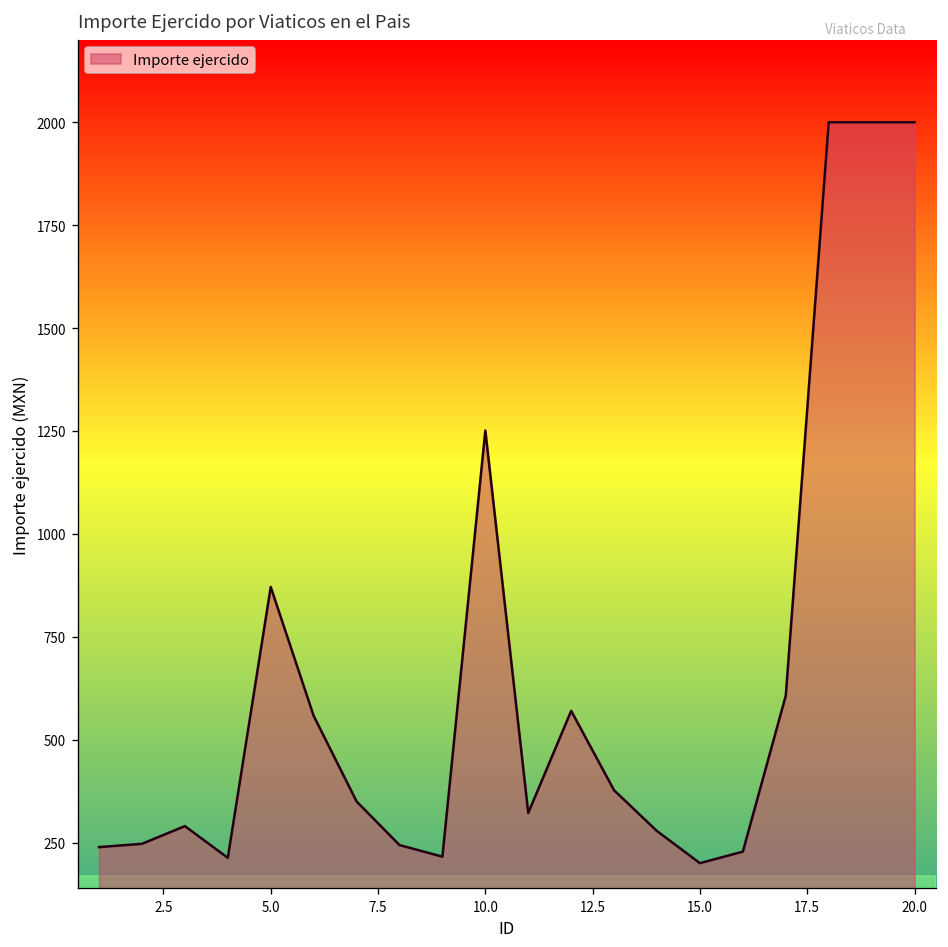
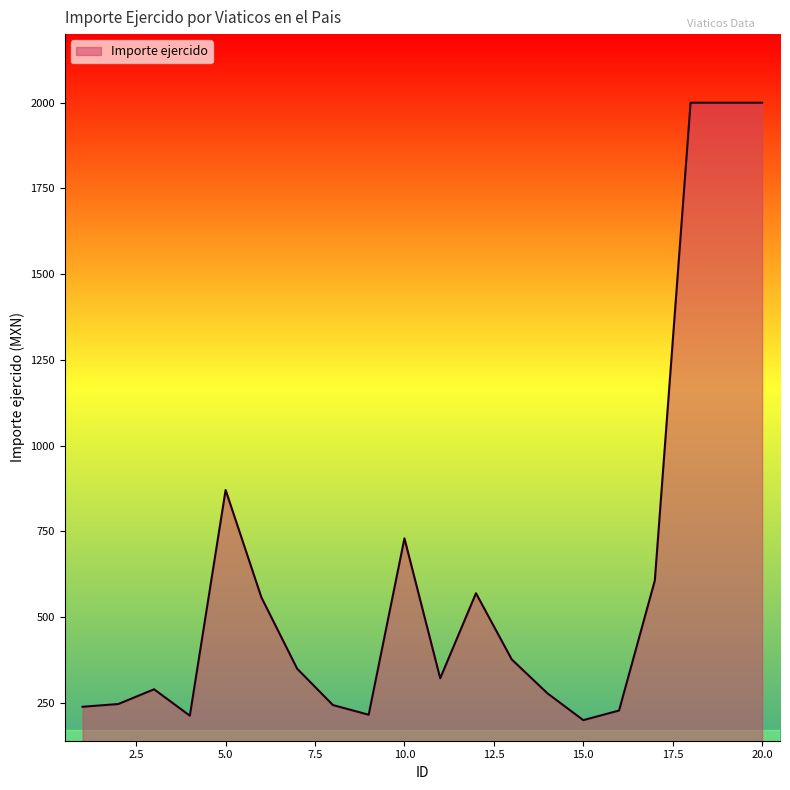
  {
    "5.0": 870,
-   "10.0": 1250,
+   "10.0": 730,
    "15.0": 200,
    "20.0": 2000
  }
